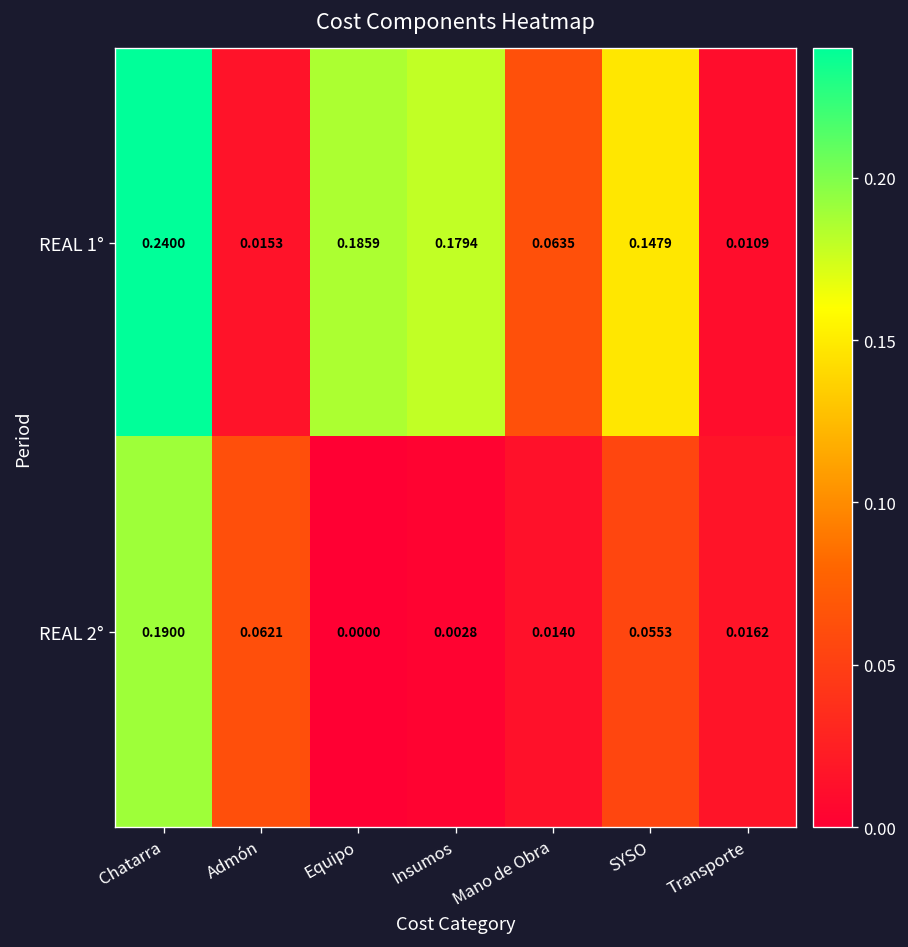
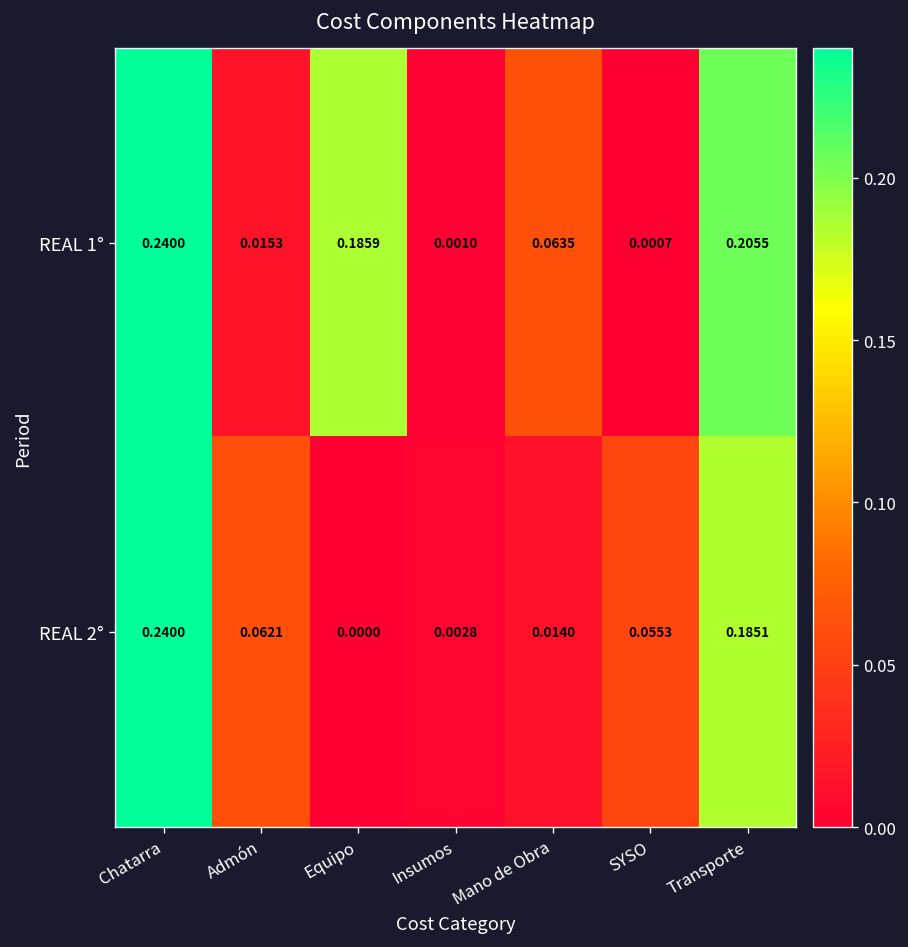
  {
    "REAL 1°": {
      "Chatarra": 0.2400,
      "Admón": 0.0153,
      "Equipo": 0.1859,
-     "Insumos": 0.1794,
+     "Insumos": 0.0010,
      "Mano de Obra": 0.0635,
-     "SYSO": 0.1479,
-     "Transporte": 0.0109
+     "SYSO": 0.0007,
+     "Transporte": 0.2055
    },
    "REAL 2°": {
-     "Chatarra": 0.1900,
+     "Chatarra": 0.2400,
      "Admón": 0.0621,
      "Equipo": 0.0000,
      "Insumos": 0.0028,
      "Mano de Obra": 0.0140,
      "SYSO": 0.0553,
-     "Transporte": 0.0162
+     "Transporte": 0.1851
    }
  }
